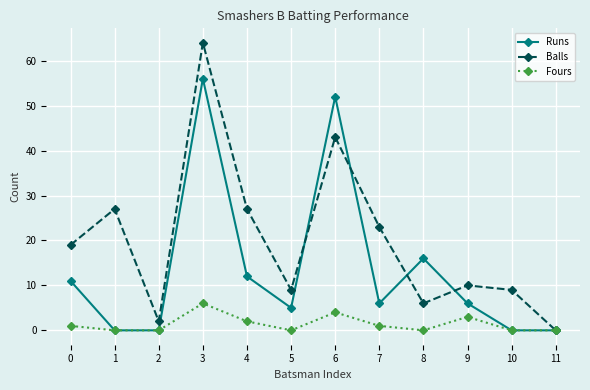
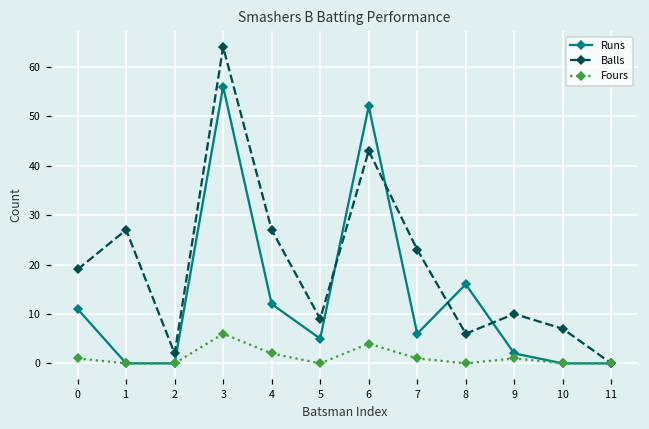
  {
    "Runs": {
      "0": 11,
      "3": 56,
      "4": 12,
      "5": 5,
      "6": 52,
      "7": 6,
      "8": 16,
-     "9": 6
+     "9": 2
    },
    "Balls": {
      "0": 19,
      "1": 27,
      "2": 2,
      "3": 64,
      "4": 27,
      "5": 9,
      "6": 43,
      "7": 23,
      "8": 6,
      "9": 10,
-     "10": 9
+     "10": 7
    },
    "Fours": {
      "0": 1,
      "3": 6,
      "4": 2,
      "5": 0,
      "6": 4,
      "7": 1,
      "8": 0,
-     "9": 3
+     "9": 1
    }
  }
